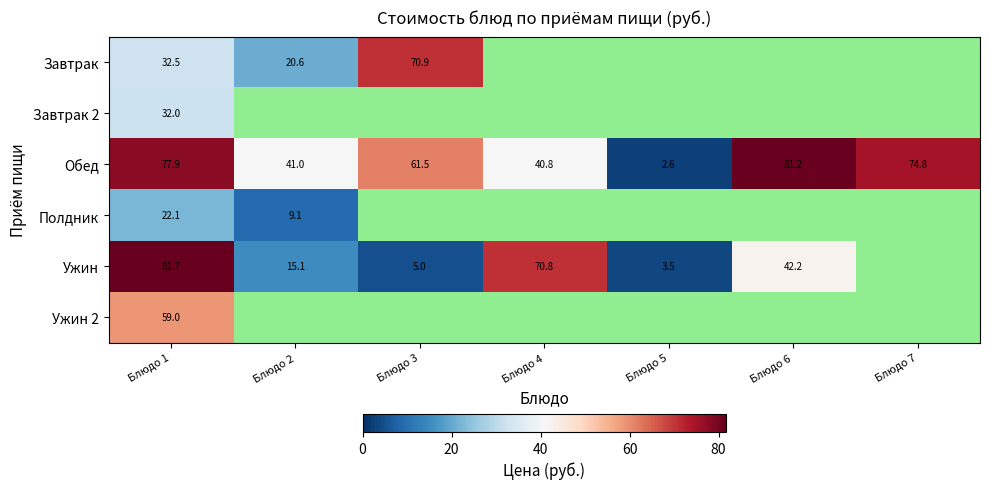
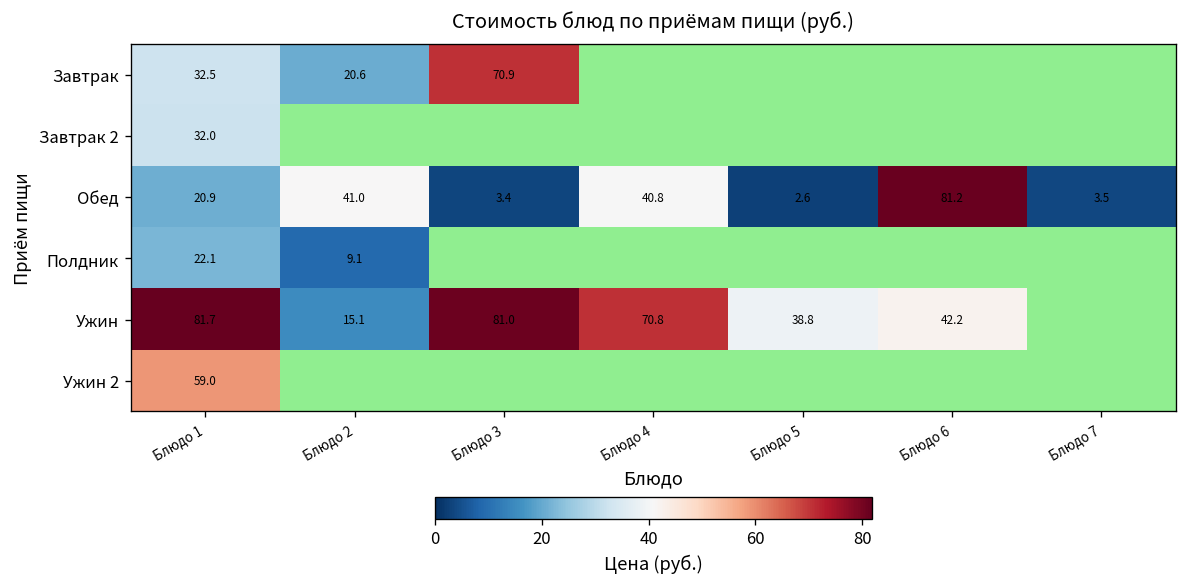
  {
    "Завтрак": {
      "Блюдо 1": 32.5,
      "Блюдо 2": 20.6,
      "Блюдо 3": 70.9
    },
    "Завтрак 2": {
      "Блюдо 1": 32.0
    },
    "Обед": {
-     "Блюдо 1": 77.9,
+     "Блюдо 1": 20.9,
      "Блюдо 2": 41.0,
-     "Блюдо 3": 61.5,
+     "Блюдо 3": 3.4,
      "Блюдо 4": 40.8,
      "Блюдо 5": 2.6,
      "Блюдо 6": 81.2,
-     "Блюдо 7": 74.8
+     "Блюдо 7": 3.5
    },
    "Полдник": {
      "Блюдо 1": 22.1,
      "Блюдо 2": 9.1
    },
    "Ужин": {
      "Блюдо 1": 81.7,
      "Блюдо 2": 15.1,
-     "Блюдо 3": 5.0,
+     "Блюдо 3": 81.0,
      "Блюдо 4": 70.8,
-     "Блюдо 5": 3.5,
+     "Блюдо 5": 38.8,
      "Блюдо 6": 42.2
    },
    "Ужин 2": {
      "Блюдо 1": 59.0
    }
  }
